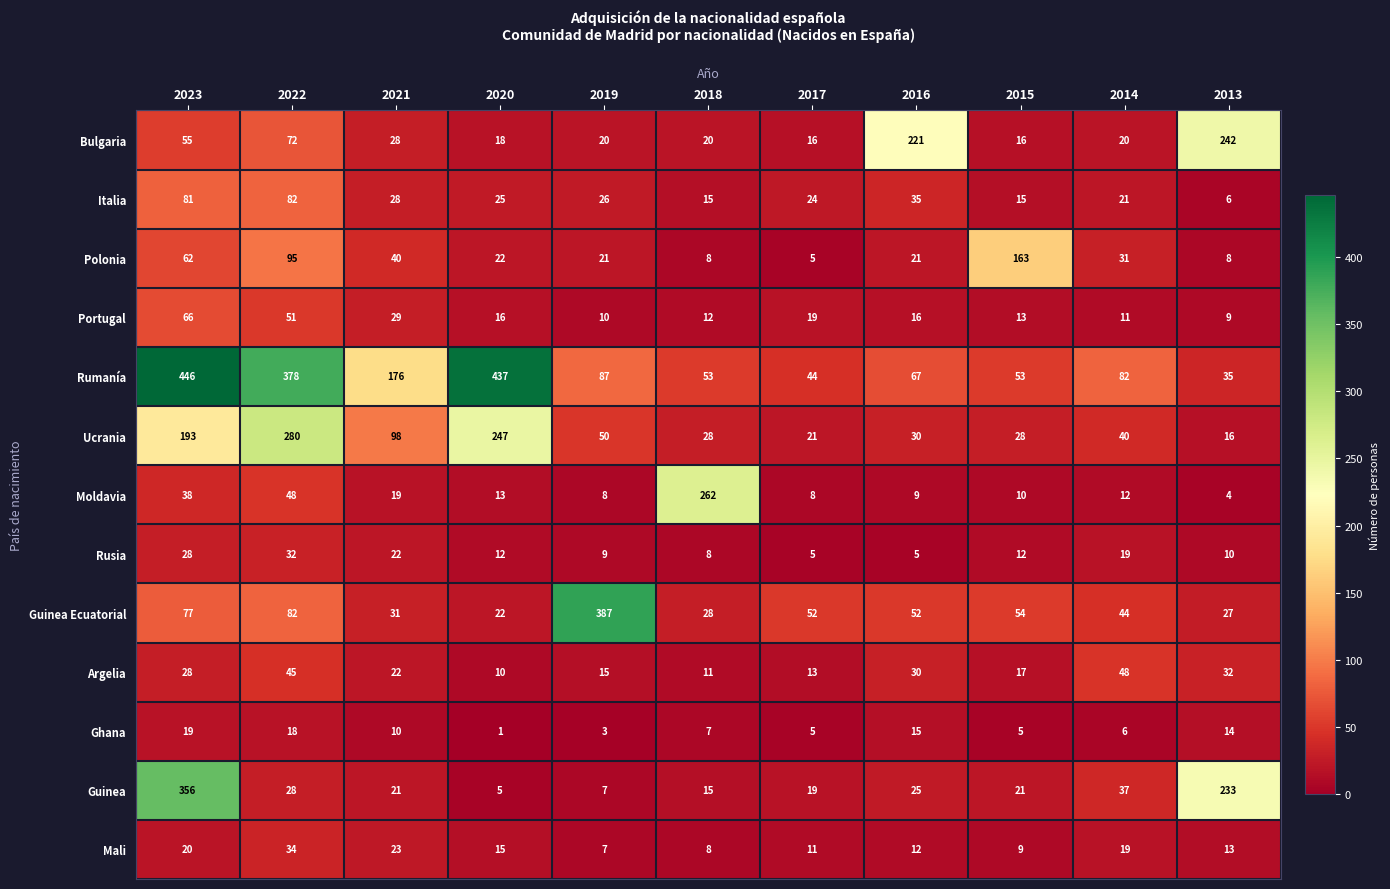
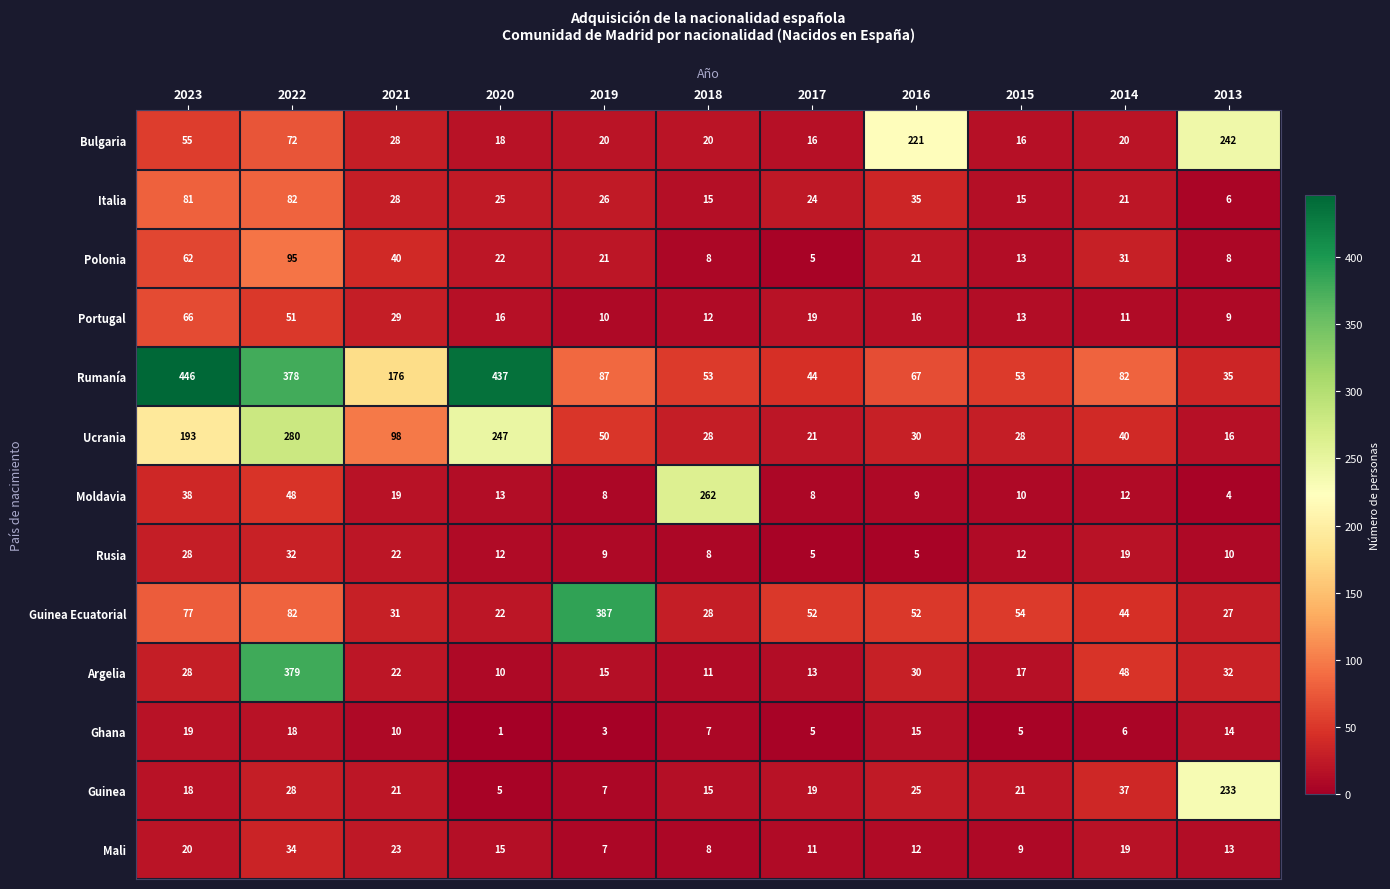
  {
    "Bulgaria": {
      "2023": 55,
      "2022": 72,
      "2021": 28,
      "2020": 18,
      "2019": 20,
      "2018": 20,
      "2017": 16,
      "2016": 221,
      "2015": 16,
      "2014": 20,
      "2013": 242
    },
    "Italia": {
      "2023": 81,
      "2022": 82,
      "2021": 28,
      "2020": 25,
      "2019": 26,
      "2018": 15,
      "2017": 24,
      "2016": 35,
      "2015": 15,
      "2014": 21,
      "2013": 6
    },
    "Polonia": {
      "2023": 62,
      "2022": 95,
      "2021": 40,
      "2020": 22,
      "2019": 21,
      "2018": 8,
      "2017": 5,
      "2016": 21,
-     "2015": 163,
+     "2015": 13,
      "2014": 31,
      "2013": 8
    },
    "Portugal": {
      "2023": 66,
      "2022": 51,
      "2021": 29,
      "2020": 16,
      "2019": 10,
      "2018": 12,
      "2017": 19,
      "2016": 16,
      "2015": 13,
      "2014": 11,
      "2013": 9
    },
    "Rumanía": {
      "2023": 446,
      "2022": 378,
      "2021": 176,
      "2020": 437,
      "2019": 87,
      "2018": 53,
      "2017": 44,
      "2016": 67,
      "2015": 53,
      "2014": 82,
      "2013": 35
    },
    "Ucrania": {
      "2023": 193,
      "2022": 280,
      "2021": 98,
      "2020": 247,
      "2019": 50,
      "2018": 28,
      "2017": 21,
      "2016": 30,
      "2015": 28,
      "2014": 40,
      "2013": 16
    },
    "Moldavia": {
      "2023": 38,
      "2022": 48,
      "2021": 19,
      "2020": 13,
      "2019": 8,
      "2018": 262,
      "2017": 8,
      "2016": 9,
      "2015": 10,
      "2014": 12,
      "2013": 4
    },
    "Rusia": {
      "2023": 28,
      "2022": 32,
      "2021": 22,
      "2020": 12,
      "2019": 9,
      "2018": 8,
      "2017": 5,
      "2016": 5,
      "2015": 12,
      "2014": 19,
      "2013": 10
    },
    "Guinea Ecuatorial": {
      "2023": 77,
      "2022": 82,
      "2021": 31,
      "2020": 22,
      "2019": 387,
      "2018": 28,
      "2017": 52,
      "2016": 52,
      "2015": 54,
      "2014": 44,
      "2013": 27
    },
    "Argelia": {
      "2023": 28,
-     "2022": 45,
+     "2022": 379,
      "2021": 22,
      "2020": 10,
      "2019": 15,
      "2018": 11,
      "2017": 13,
      "2016": 30,
      "2015": 17,
      "2014": 48,
      "2013": 32
    },
    "Ghana": {
      "2023": 19,
      "2022": 18,
      "2021": 10,
      "2020": 1,
      "2019": 3,
      "2018": 7,
      "2017": 5,
      "2016": 15,
      "2015": 5,
      "2014": 6,
      "2013": 14
    },
    "Guinea": {
-     "2023": 356,
+     "2023": 18,
      "2022": 28,
      "2021": 21,
      "2020": 5,
      "2019": 7,
      "2018": 15,
      "2017": 19,
      "2016": 25,
      "2015": 21,
      "2014": 37,
      "2013": 233
    },
    "Mali": {
      "2023": 20,
      "2022": 34,
      "2021": 23,
      "2020": 15,
      "2019": 7,
      "2018": 8,
      "2017": 11,
      "2016": 12,
      "2015": 9,
      "2014": 19,
      "2013": 13
    }
  }
